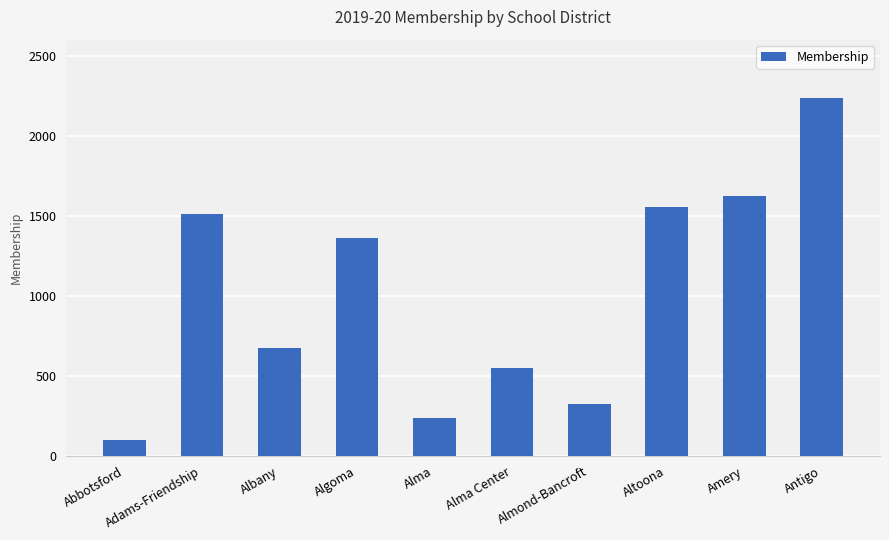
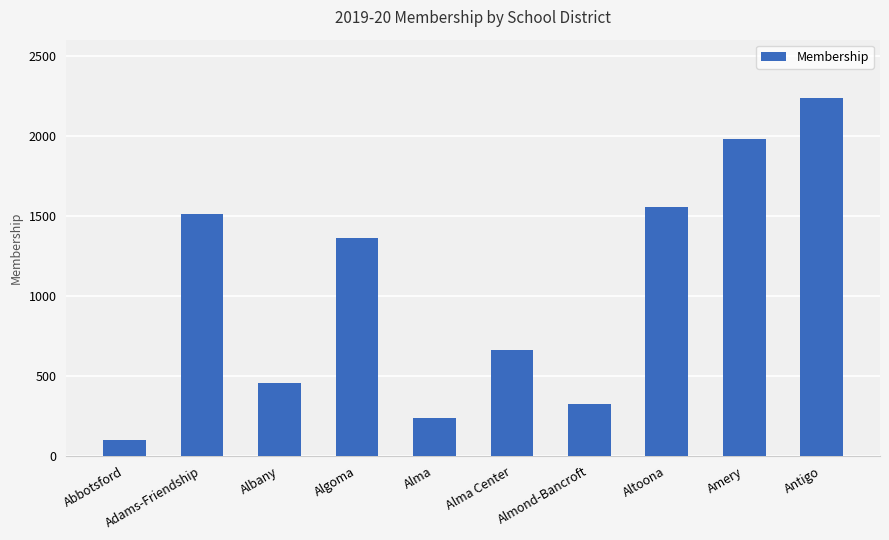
  {
    "Abbotsford": 100,
    "Adams-Friendship": 1510,
-   "Albany": 680,
+   "Albany": 460,
    "Algoma": 1360,
    "Alma": 230,
-   "Alma Center": 550,
+   "Alma Center": 660,
    "Almond-Bancroft": 320,
    "Altoona": 1560,
-   "Amery": 1620,
+   "Amery": 1980,
    "Antigo": 2240
  }
